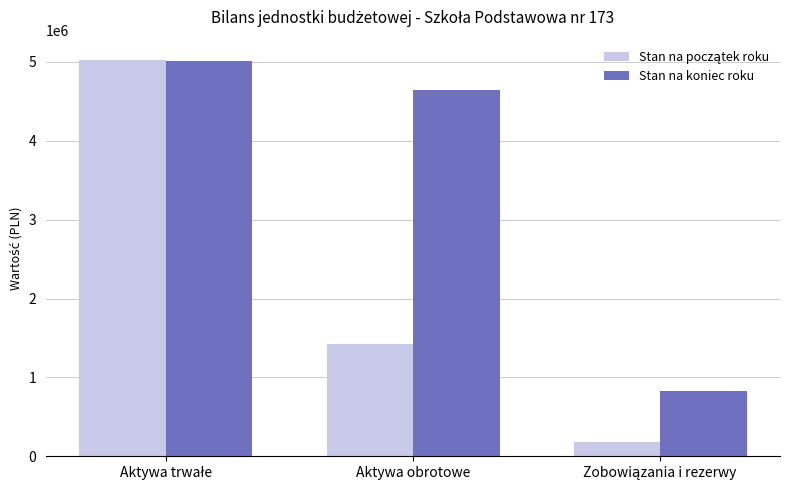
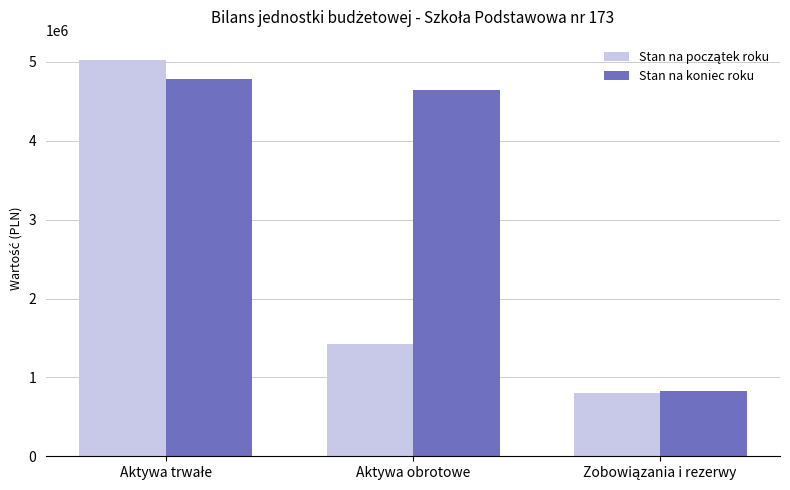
  {
    "Stan na początek roku": {
      "Aktywa trwałe": 5000000,
      "Aktywa obrotowe": 1400000,
-     "Zobowiązania i rezerwy": 200000
+     "Zobowiązania i rezerwy": 800000
    },
    "Stan na koniec roku": {
-     "Aktywa trwałe": 5000000,
+     "Aktywa trwałe": 4800000,
      "Aktywa obrotowe": 4600000,
      "Zobowiązania i rezerwy": 800000
    }
  }
